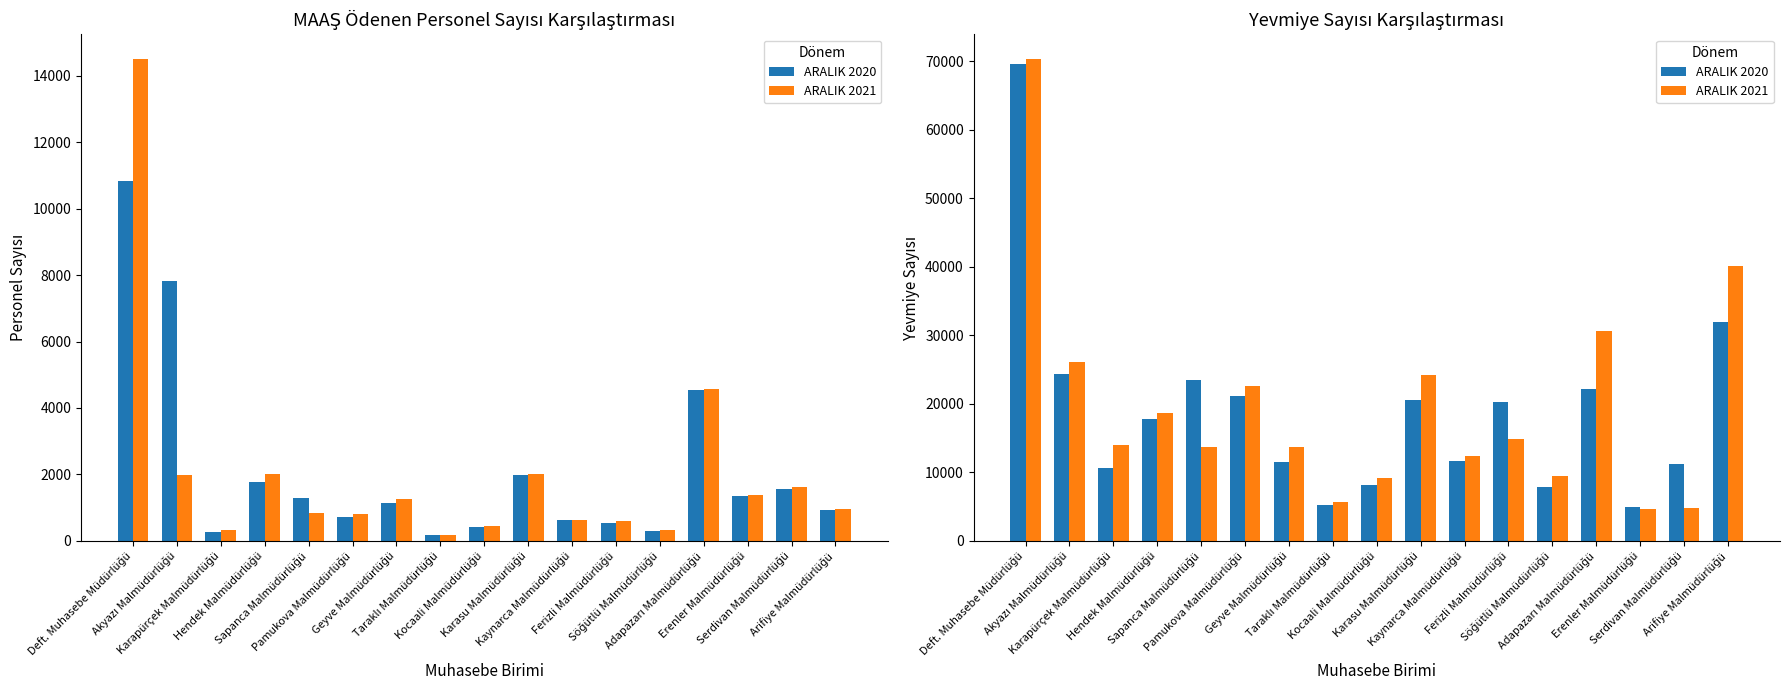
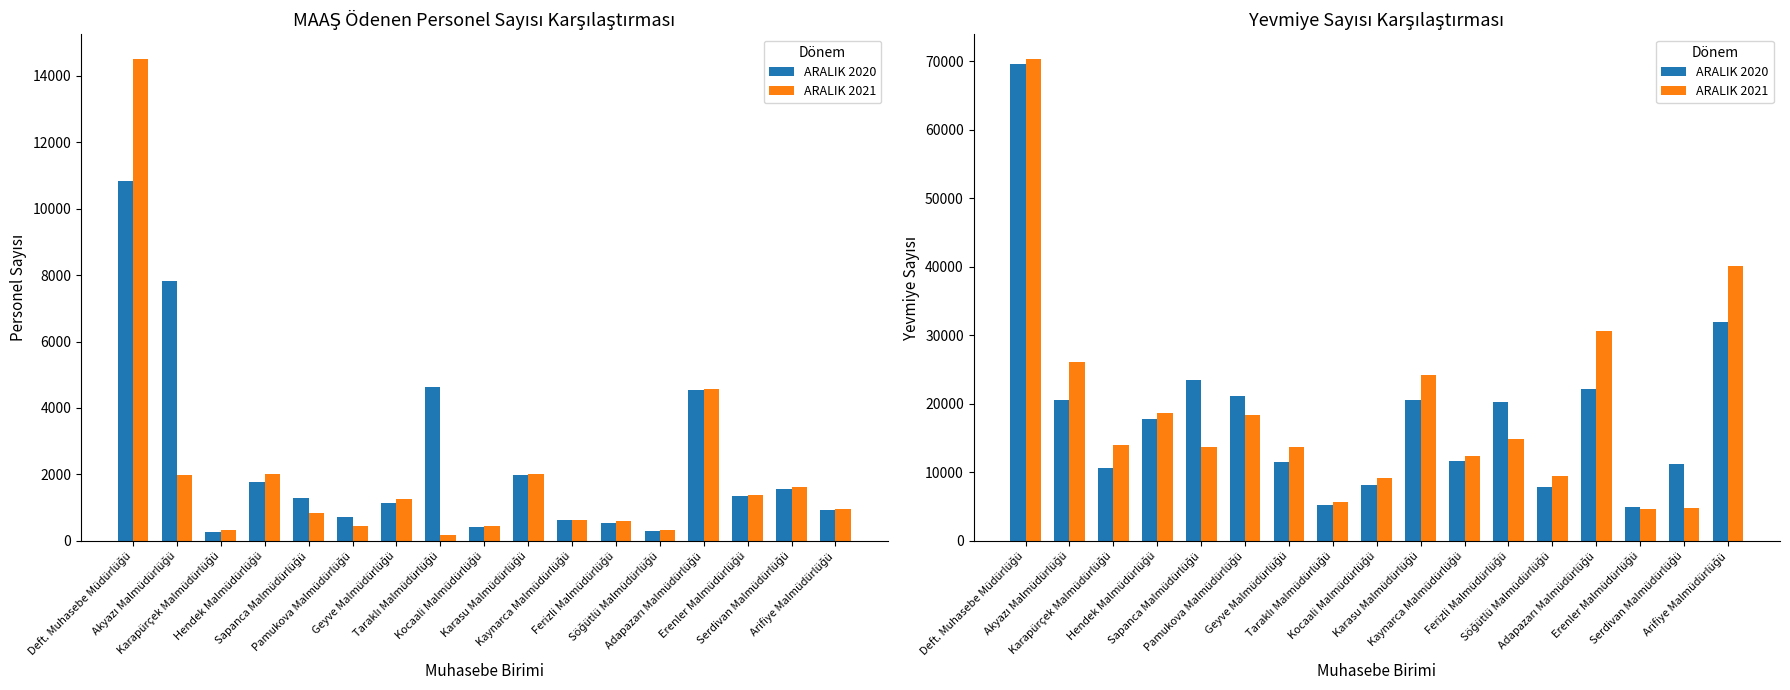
  {
    "MAAŞ Ödenen Personel Sayısı Karşılaştırması": {
      "ARALIK 2020": {
        "Deft. Muhasebe Müdürlüğü": 10800,
        "Akyazı Malmüdürlüğü": 7800,
        "Karapürçek Malmüdürlüğü": 300,
        "Hendek Malmüdürlüğü": 1800,
        "Sapanca Malmüdürlüğü": 1300,
        "Pamukova Malmüdürlüğü": 700,
        "Geyve Malmüdürlüğü": 1200,
-       "Taraklı Malmüdürlüğü": 200,
+       "Taraklı Malmüdürlüğü": 4600,
        "Kocaali Malmüdürlüğü": 400,
        "Karasu Malmüdürlüğü": 2000,
        "Kaynarca Malmüdürlüğü": 600,
        "Ferizli Malmüdürlüğü": 500,
        "Söğütlü Malmüdürlüğü": 300,
        "Adapazarı Malmüdürlüğü": 4600,
        "Erenler Malmüdürlüğü": 1400,
        "Serdivan Malmüdürlüğü": 1600,
        "Arifiye Malmüdürlüğü": 900
      },
      "ARALIK 2021": {
        "Deft. Muhasebe Müdürlüğü": 14500,
        "Akyazı Malmüdürlüğü": 2000,
        "Karapürçek Malmüdürlüğü": 300,
        "Hendek Malmüdürlüğü": 2000,
        "Sapanca Malmüdürlüğü": 800,
-       "Pamukova Malmüdürlüğü": 800,
+       "Pamukova Malmüdürlüğü": 500,
        "Geyve Malmüdürlüğü": 1300,
        "Taraklı Malmüdürlüğü": 200,
        "Kocaali Malmüdürlüğü": 400,
        "Karasu Malmüdürlüğü": 2000,
        "Kaynarca Malmüdürlüğü": 600,
        "Ferizli Malmüdürlüğü": 600,
        "Söğütlü Malmüdürlüğü": 300,
        "Adapazarı Malmüdürlüğü": 4600,
        "Erenler Malmüdürlüğü": 1400,
        "Serdivan Malmüdürlüğü": 1600,
        "Arifiye Malmüdürlüğü": 1000
      }
    },
    "Yevmiye Sayısı Karşılaştırması": {
      "ARALIK 2020": {
        "Deft. Muhasebe Müdürlüğü": 70000,
-       "Akyazı Malmüdürlüğü": 24000,
+       "Akyazı Malmüdürlüğü": 21000,
        "Karapürçek Malmüdürlüğü": 11000,
        "Hendek Malmüdürlüğü": 18000,
        "Sapanca Malmüdürlüğü": 23000,
        "Pamukova Malmüdürlüğü": 21000,
        "Geyve Malmüdürlüğü": 11000,
        "Taraklı Malmüdürlüğü": 5000,
        "Kocaali Malmüdürlüğü": 8000,
        "Karasu Malmüdürlüğü": 21000,
        "Kaynarca Malmüdürlüğü": 12000,
        "Ferizli Malmüdürlüğü": 20000,
        "Söğütlü Malmüdürlüğü": 8000,
        "Adapazarı Malmüdürlüğü": 22000,
        "Erenler Malmüdürlüğü": 5000,
        "Serdivan Malmüdürlüğü": 11000,
        "Arifiye Malmüdürlüğü": 32000
      },
      "ARALIK 2021": {
        "Deft. Muhasebe Müdürlüğü": 70000,
        "Akyazı Malmüdürlüğü": 26000,
        "Karapürçek Malmüdürlüğü": 14000,
        "Hendek Malmüdürlüğü": 19000,
        "Sapanca Malmüdürlüğü": 14000,
-       "Pamukova Malmüdürlüğü": 23000,
+       "Pamukova Malmüdürlüğü": 18000,
        "Geyve Malmüdürlüğü": 14000,
        "Taraklı Malmüdürlüğü": 6000,
        "Kocaali Malmüdürlüğü": 9000,
        "Karasu Malmüdürlüğü": 24000,
        "Kaynarca Malmüdürlüğü": 12000,
        "Ferizli Malmüdürlüğü": 15000,
        "Söğütlü Malmüdürlüğü": 10000,
        "Adapazarı Malmüdürlüğü": 31000,
        "Erenler Malmüdürlüğü": 5000,
        "Serdivan Malmüdürlüğü": 5000,
        "Arifiye Malmüdürlüğü": 40000
      }
    }
  }
